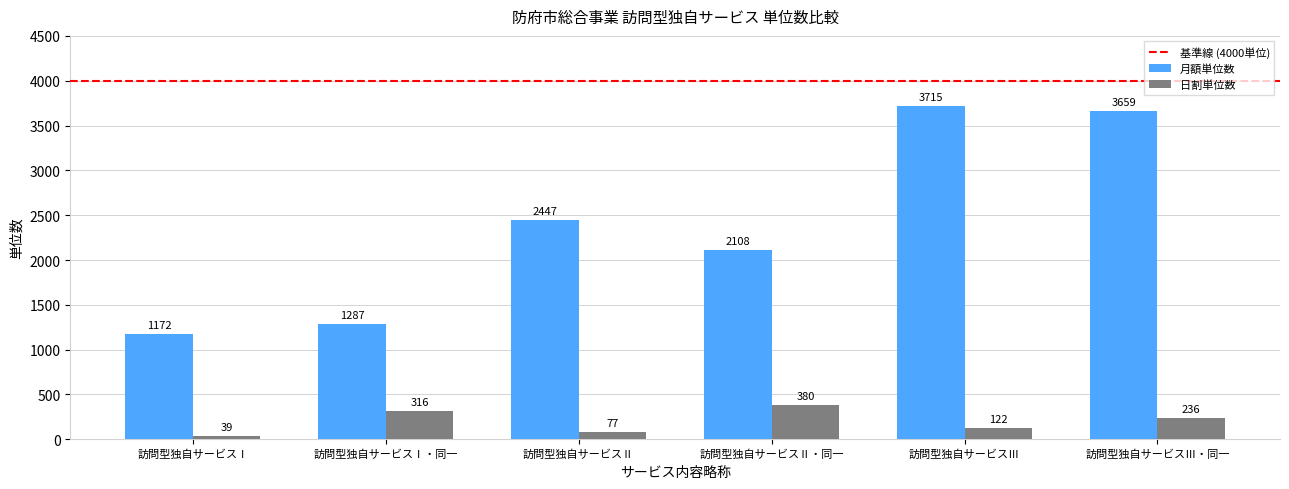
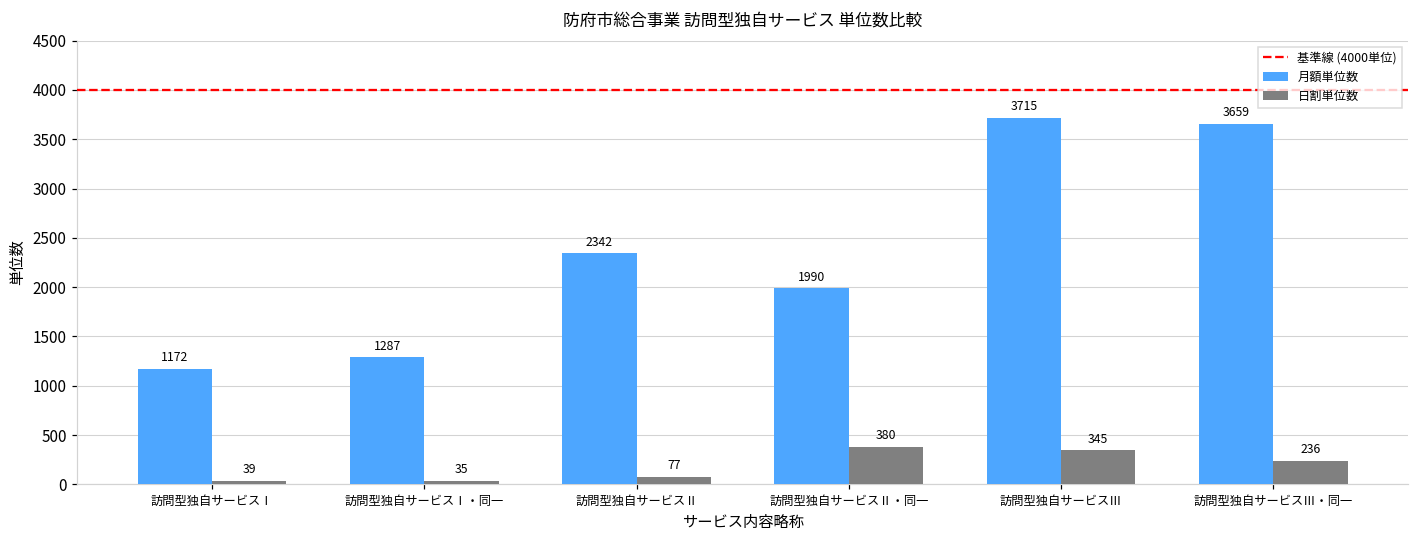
  {
    "月額単位数": {
      "訪問型独自サービスⅠ": 1172,
      "訪問型独自サービスⅠ・同一": 1287,
-     "訪問型独自サービスⅡ": 2447,
-     "訪問型独自サービスⅡ・同一": 2108,
+     "訪問型独自サービスⅡ": 2342,
+     "訪問型独自サービスⅡ・同一": 1990,
      "訪問型独自サービスⅢ": 3715,
      "訪問型独自サービスⅢ・同一": 3659
    },
    "日割単位数": {
      "訪問型独自サービスⅠ": 39,
-     "訪問型独自サービスⅠ・同一": 316,
+     "訪問型独自サービスⅠ・同一": 35,
      "訪問型独自サービスⅡ": 77,
      "訪問型独自サービスⅡ・同一": 380,
-     "訪問型独自サービスⅢ": 122,
+     "訪問型独自サービスⅢ": 345,
      "訪問型独自サービスⅢ・同一": 236
    }
  }
